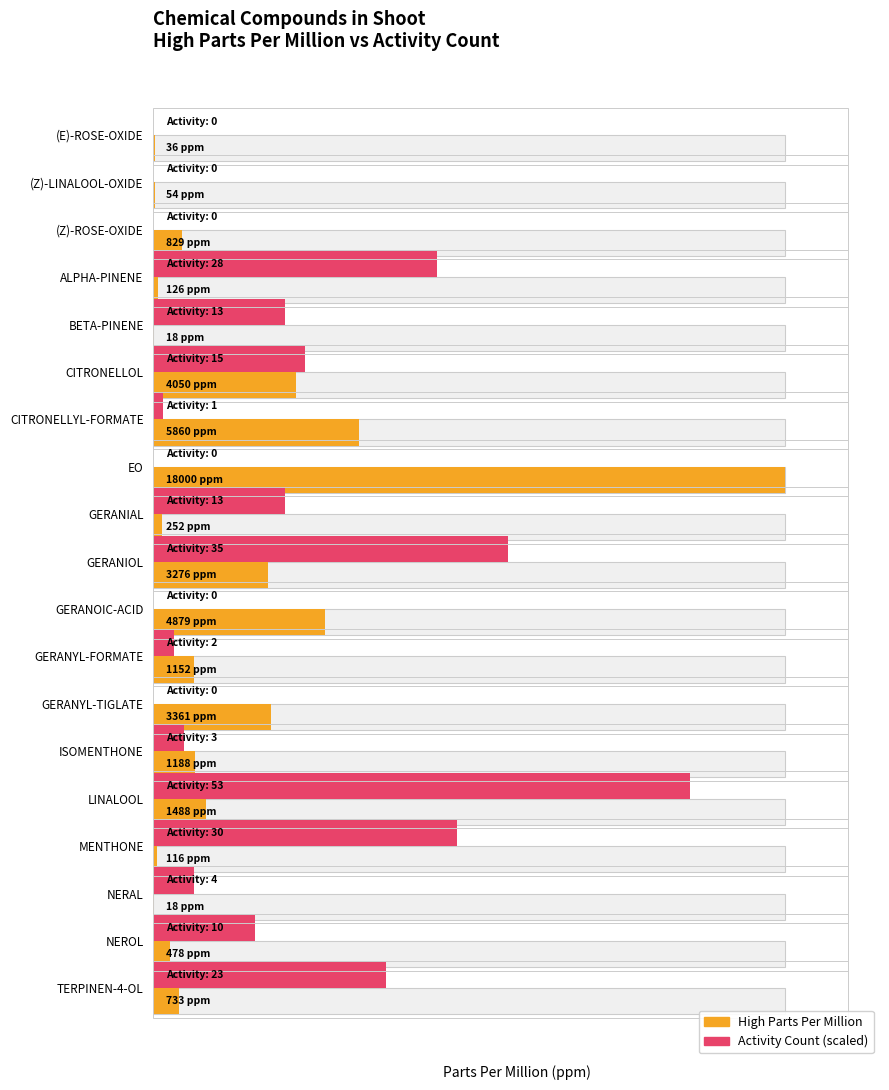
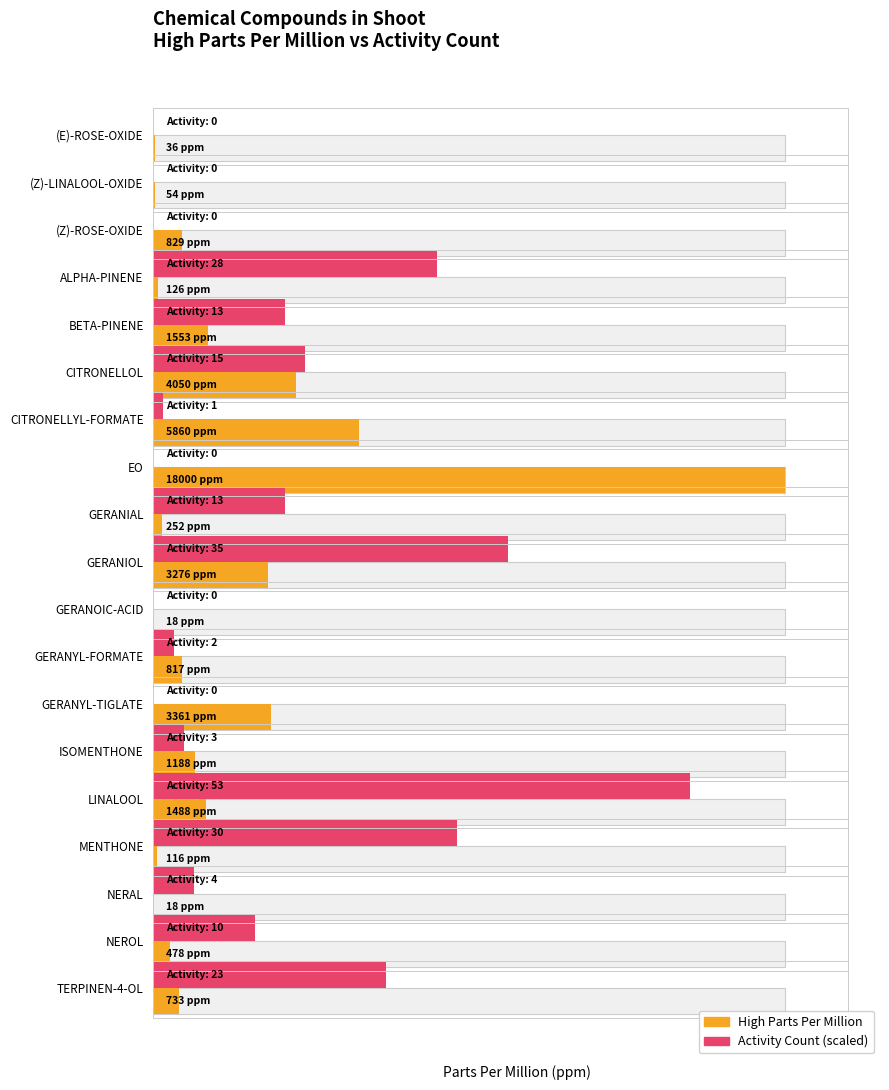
  {
    "High Parts Per Million": {
      "(E)-ROSE-OXIDE": 36,
      "(Z)-LINALOOL-OXIDE": 54,
-     "BETA-PINENE": 18,
+     "BETA-PINENE": 1553,
      "EO": 18000,
-     "GERANOIC-ACID": 4879,
-     "GERANYL-FORMATE": 1152,
+     "GERANOIC-ACID": 18,
+     "GERANYL-FORMATE": 817,
      "NERAL": 18
    },
    "Activity Count (scaled)": {
      "(E)-ROSE-OXIDE": 0,
      "(Z)-LINALOOL-OXIDE": 0,
      "(Z)-ROSE-OXIDE": 0,
      "EO": 0,
      "GERANOIC-ACID": 0,
      "GERANYL-TIGLATE": 0
    }
  }
